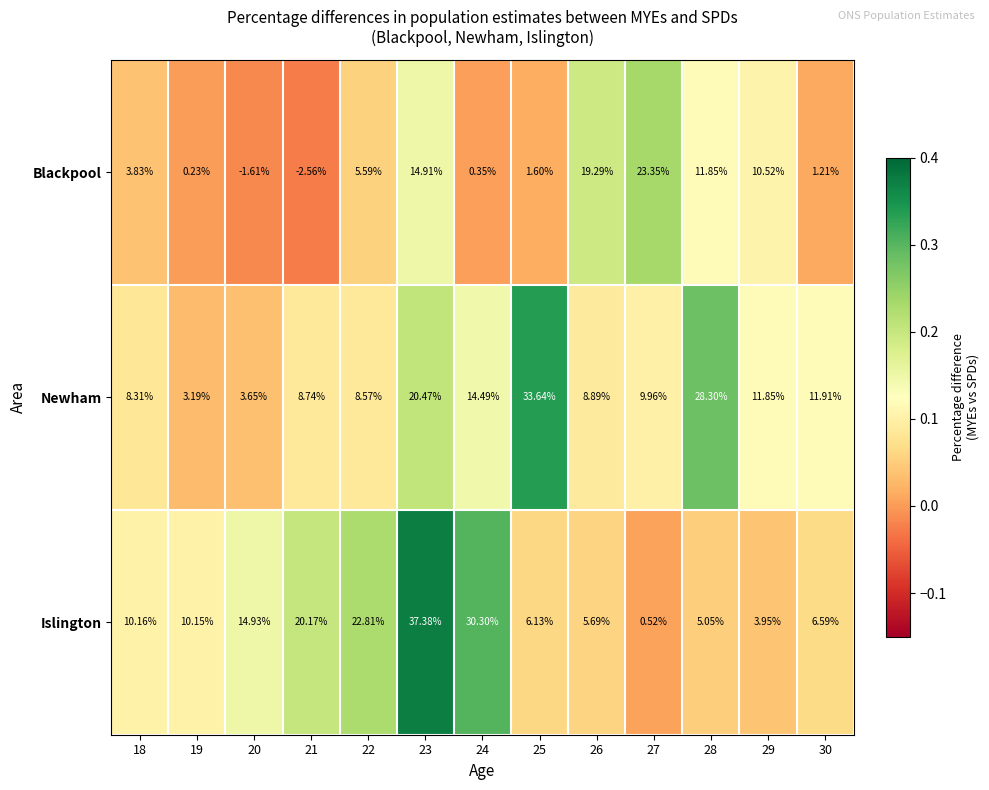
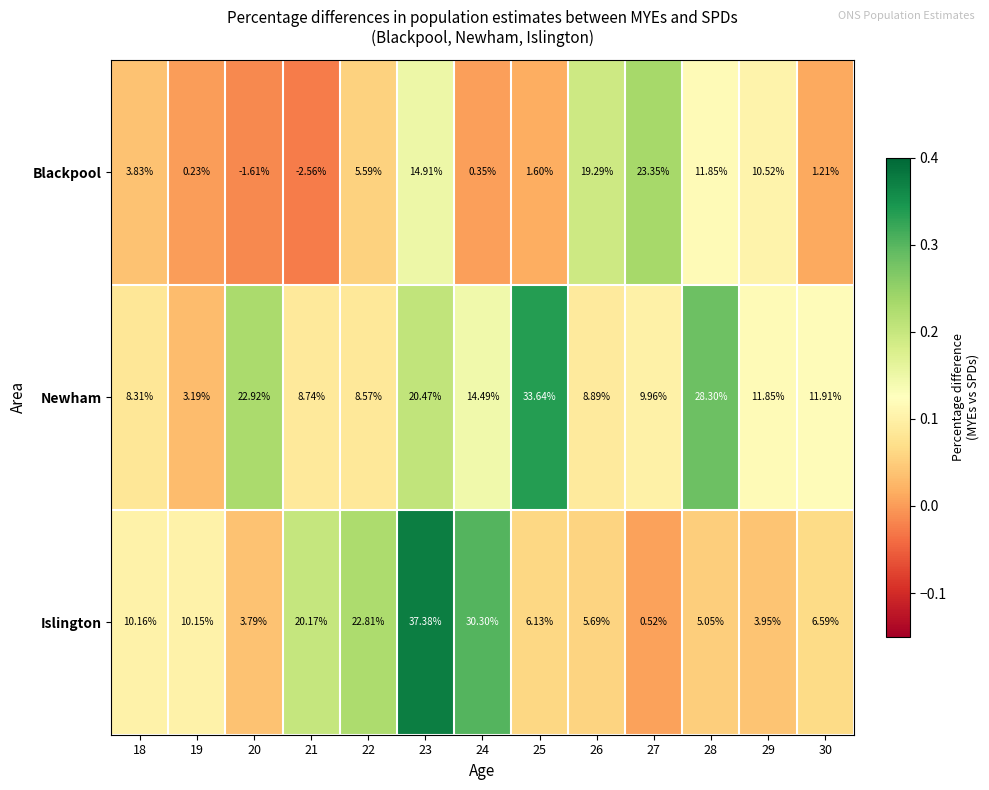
  {
    "Blackpool": {
      "18": "3.83%",
      "19": "0.23%",
      "20": "-1.61%",
      "21": "-2.56%",
      "22": "5.59%",
      "23": "14.91%",
      "24": "0.35%",
      "25": "1.60%",
      "26": "19.29%",
      "27": "23.35%",
      "28": "11.85%",
      "29": "10.52%",
      "30": "1.21%"
    },
    "Newham": {
      "18": "8.31%",
      "19": "3.19%",
-     "20": "3.65%",
+     "20": "22.92%",
      "21": "8.74%",
      "22": "8.57%",
      "23": "20.47%",
      "24": "14.49%",
      "25": "33.64%",
      "26": "8.89%",
      "27": "9.96%",
      "28": "28.30%",
      "29": "11.85%",
      "30": "11.91%"
    },
    "Islington": {
      "18": "10.16%",
      "19": "10.15%",
-     "20": "14.93%",
+     "20": "3.79%",
      "21": "20.17%",
      "22": "22.81%",
      "23": "37.38%",
      "24": "30.30%",
      "25": "6.13%",
      "26": "5.69%",
      "27": "0.52%",
      "28": "5.05%",
      "29": "3.95%",
      "30": "6.59%"
    }
  }
